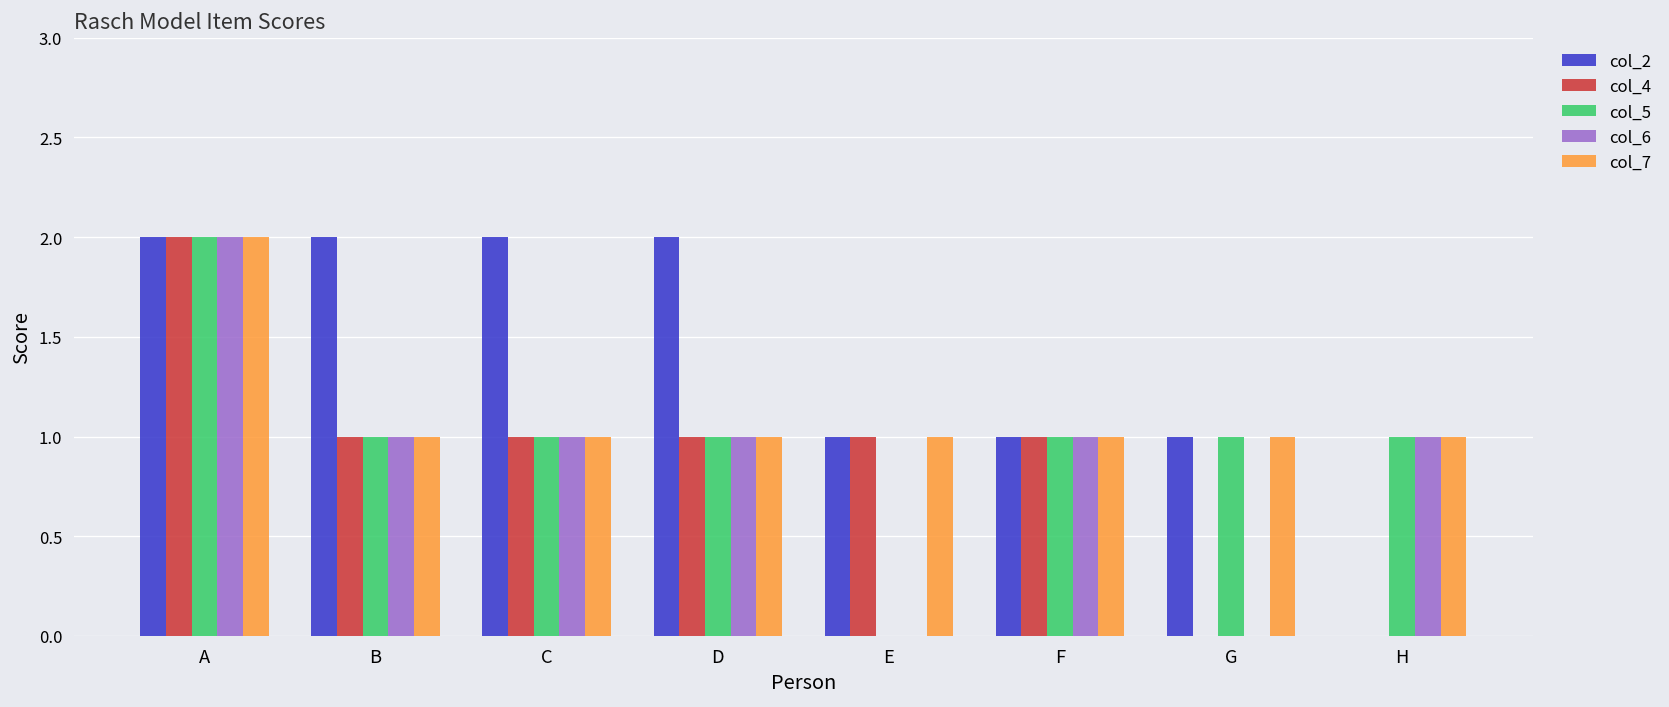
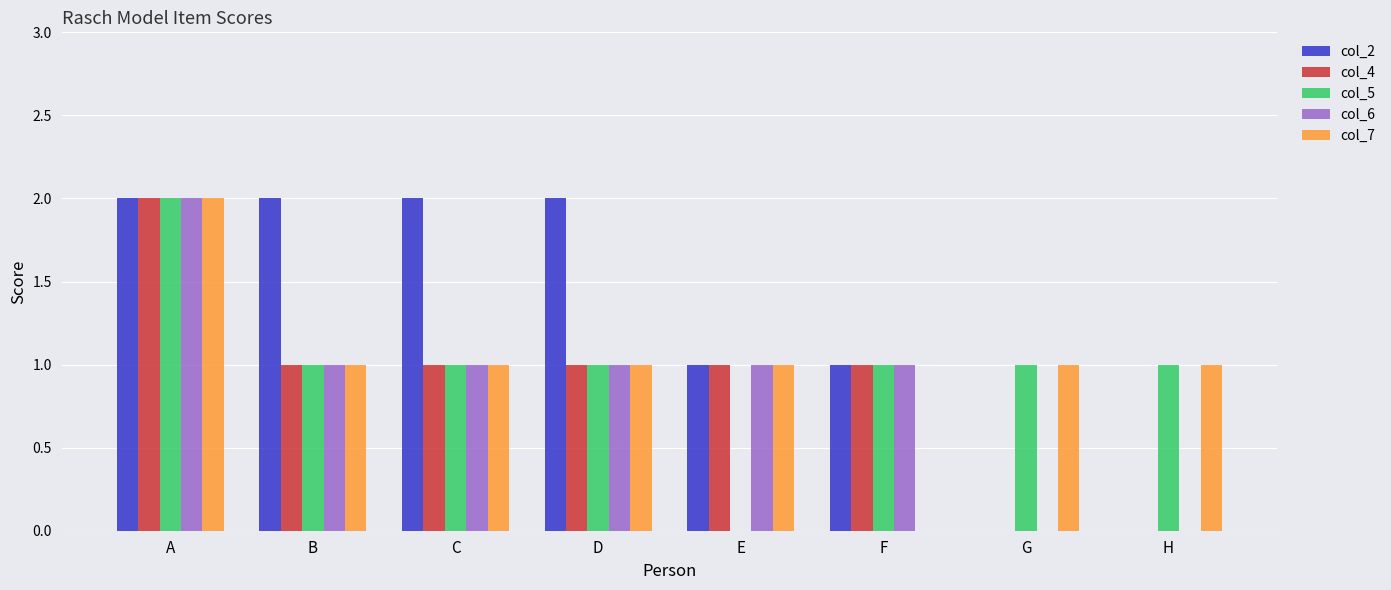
  {
    "col_2": {
      "A": 2,
      "B": 2,
      "C": 2,
      "D": 2,
      "E": 1,
      "F": 1,
-     "G": 1,
+     "G": 0,
      "H": 0
    },
    "col_4": {
      "A": 2,
      "B": 1,
      "C": 1,
      "D": 1,
      "E": 1,
      "F": 1,
      "G": 0,
      "H": 0
    },
    "col_5": {
      "A": 2,
      "B": 1,
      "C": 1,
      "D": 1,
      "E": 0,
      "F": 1,
      "G": 1,
      "H": 1
    },
    "col_6": {
      "A": 2,
      "B": 1,
      "C": 1,
      "D": 1,
-     "E": 0,
+     "E": 1,
      "F": 1,
      "G": 0,
-     "H": 1
+     "H": 0
    },
    "col_7": {
      "A": 2,
      "B": 1,
      "C": 1,
      "D": 1,
      "E": 1,
-     "F": 1,
+     "F": 0,
      "G": 1,
      "H": 1
    }
  }
